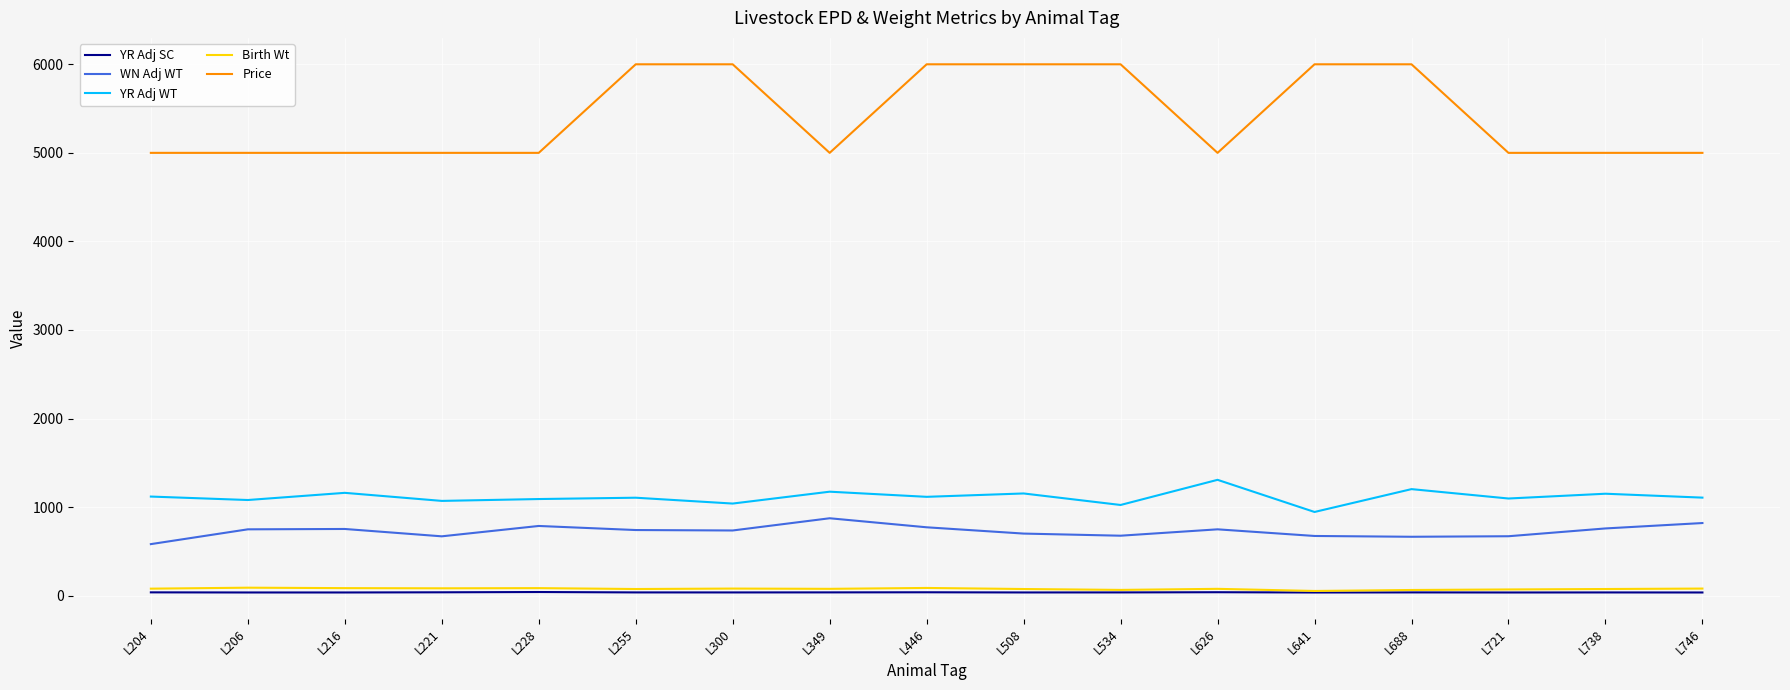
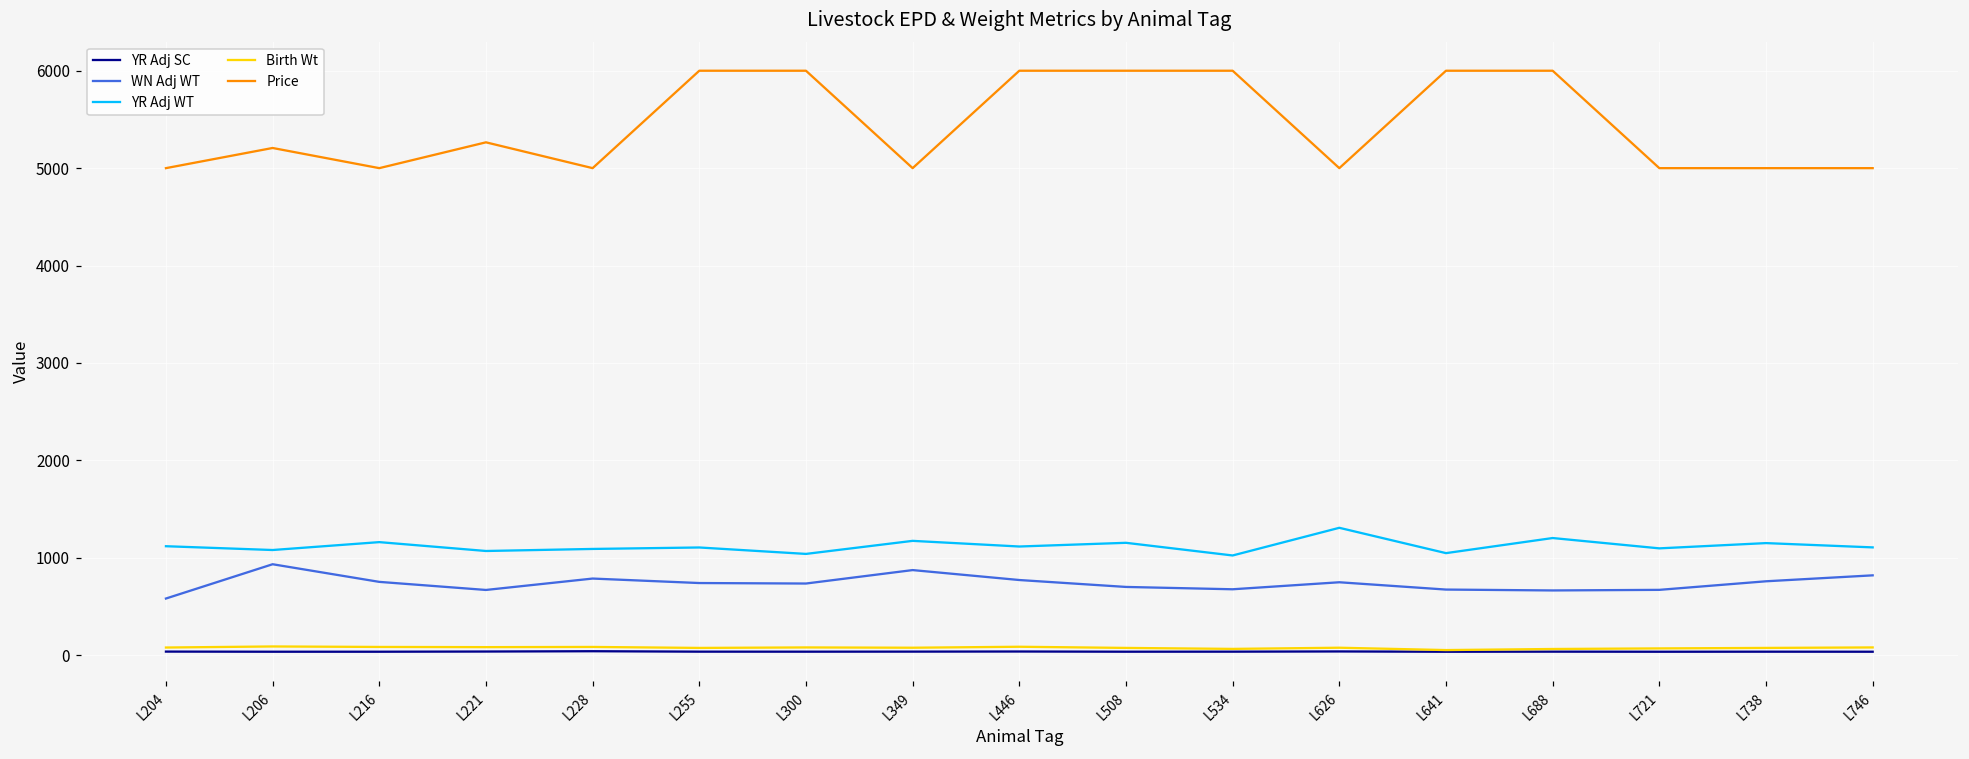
  {
    "YR Adj SC": {
      "L204": 0,
      "L206": 0,
      "L216": 0,
      "L221": 0,
      "L228": 0,
      "L255": 0,
      "L300": 0,
      "L349": 0,
      "L446": 0,
      "L508": 0,
      "L626": 0,
      "L721": 0,
      "L738": 0,
      "L746": 0
    },
    "WN Adj WT": {
      "L204": 600,
-     "L206": 700,
+     "L206": 900,
      "L216": 800,
      "L221": 700,
      "L228": 800,
      "L255": 700,
      "L300": 700,
      "L349": 900,
      "L446": 800,
      "L508": 700,
      "L534": 700,
      "L626": 700,
      "L641": 700,
      "L688": 700,
      "L721": 700,
      "L738": 800,
      "L746": 800
    },
    "YR Adj WT": {
      "L204": 1100,
      "L206": 1100,
      "L216": 1200,
      "L221": 1100,
      "L228": 1100,
      "L255": 1100,
      "L300": 1000,
      "L349": 1200,
      "L446": 1100,
      "L508": 1200,
      "L534": 1000,
      "L626": 1300,
-     "L641": 900,
+     "L641": 1000,
      "L688": 1200,
      "L721": 1100,
      "L738": 1200,
      "L746": 1100
    },
    "Birth Wt": {
      "L204": 100,
      "L206": 100,
      "L216": 100,
      "L221": 100,
      "L228": 100,
      "L255": 100,
      "L300": 100,
      "L349": 100,
      "L446": 100,
      "L508": 100,
      "L626": 100,
      "L721": 100,
      "L738": 100,
      "L746": 100
    },
    "Price": {
      "L204": 5000,
-     "L206": 5000,
+     "L206": 5200,
      "L216": 5000,
-     "L221": 5000,
+     "L221": 5300,
      "L228": 5000,
      "L255": 6000,
      "L300": 6000,
      "L349": 5000,
      "L446": 6000,
      "L508": 6000,
      "L534": 6000,
      "L626": 5000,
      "L641": 6000,
      "L688": 6000,
      "L721": 5000,
      "L738": 5000,
      "L746": 5000
    }
  }
